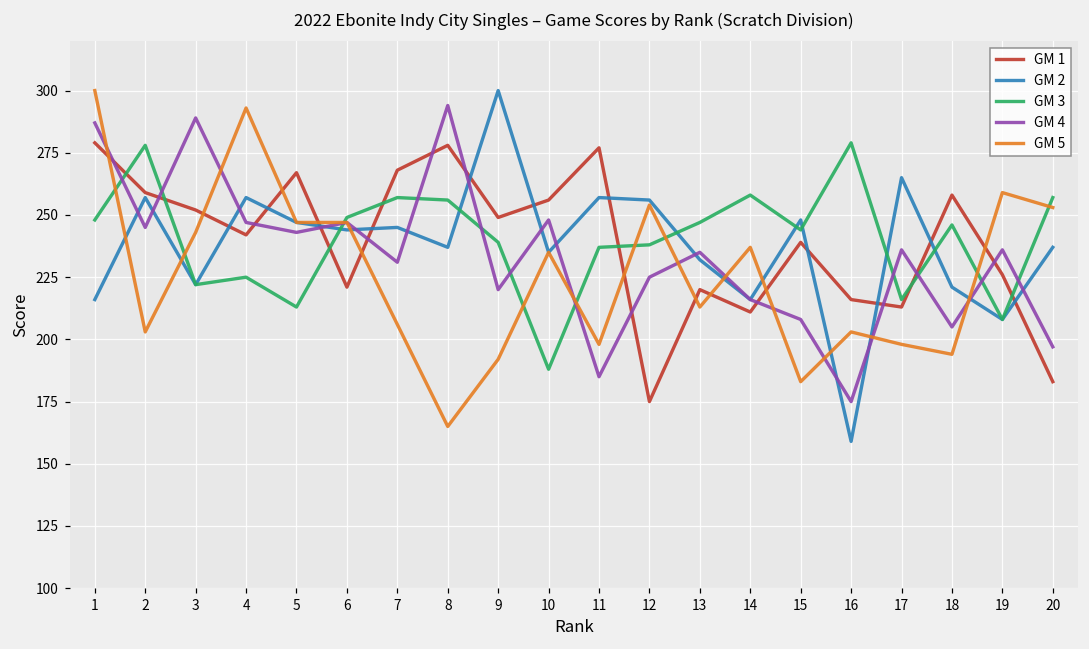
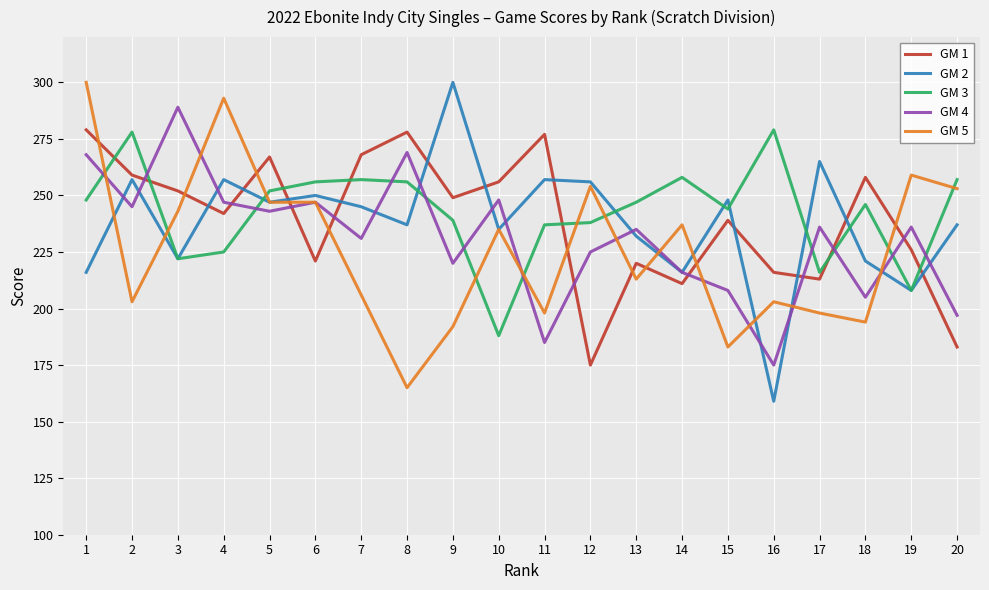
  {
    "GM 1": {
      "1": 279,
      "2": 259,
      "3": 252,
      "4": 242,
      "5": 267,
      "6": 221,
      "7": 268,
      "8": 278,
      "9": 249,
      "10": 256,
      "11": 277,
      "12": 175,
      "13": 220,
      "14": 211,
      "15": 239,
      "16": 216,
      "17": 213,
      "18": 258,
      "19": 226,
      "20": 183
    },
    "GM 2": {
      "1": 216,
      "2": 257,
      "4": 257,
-     "6": 244,
+     "6": 250,
      "7": 245,
      "8": 237,
      "9": 300,
      "11": 257,
      "12": 256,
      "13": 232,
      "15": 248,
      "16": 159,
      "17": 265,
      "18": 221,
      "20": 237
    },
    "GM 3": {
      "1": 248,
      "2": 278,
      "4": 225,
-     "5": 213,
-     "6": 249,
+     "5": 252,
+     "6": 256,
      "7": 257,
      "8": 256,
      "9": 239,
      "10": 188,
      "11": 237,
      "12": 238,
      "13": 247,
      "14": 258,
      "15": 244,
      "16": 279,
      "17": 216,
      "18": 246,
      "20": 257
    },
    "GM 4": {
-     "1": 287,
+     "1": 268,
      "2": 245,
      "3": 289,
      "4": 247,
      "5": 243,
      "7": 231,
-     "8": 294,
+     "8": 269,
      "9": 220,
      "10": 248,
      "11": 185,
      "12": 225,
      "13": 235,
      "15": 208,
      "16": 175,
      "17": 236,
      "18": 205,
      "19": 236,
      "20": 197
    },
    "GM 5": {
      "1": 300,
      "2": 203,
      "3": 243,
      "4": 293,
      "7": 206,
      "8": 165,
      "9": 192,
      "11": 198,
      "12": 254,
      "13": 213,
      "14": 237,
      "15": 183,
      "16": 203,
      "17": 198,
      "18": 194,
      "19": 259,
      "20": 253
    }
  }
